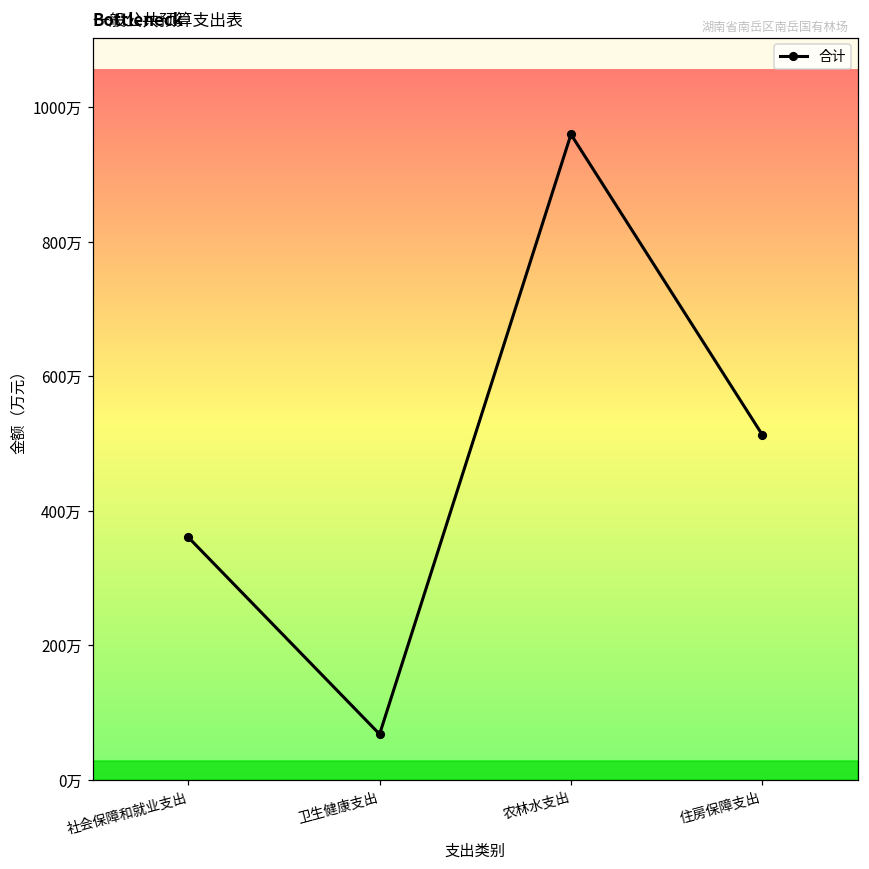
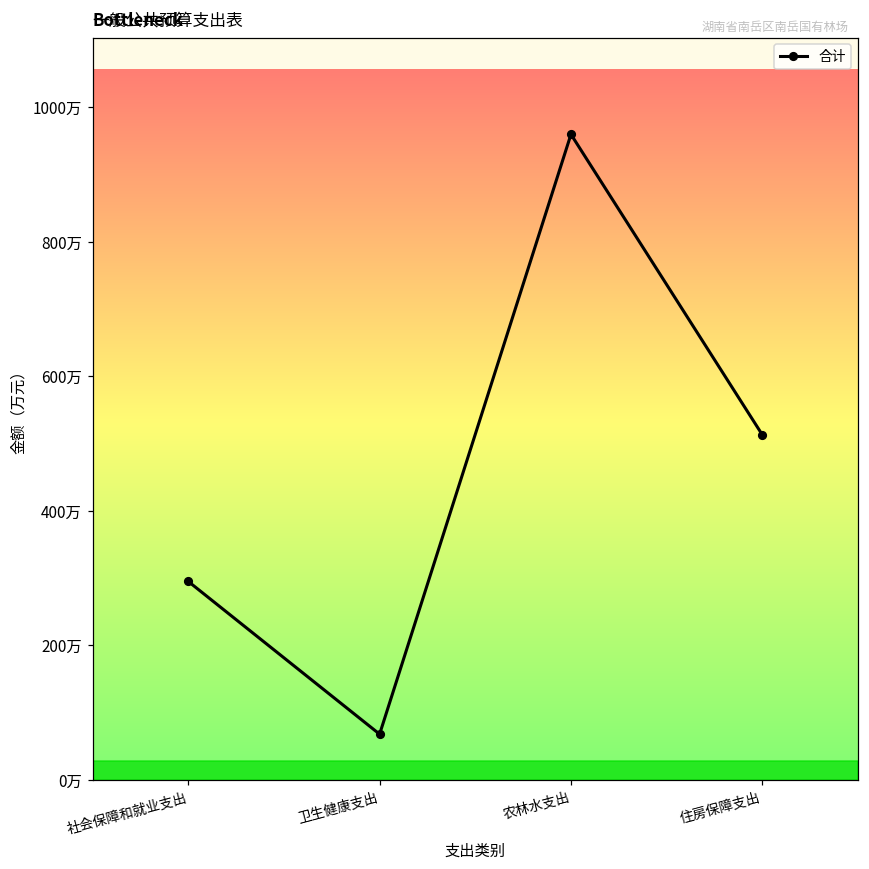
  {
-   "社会保障和就业支出": "360万",
+   "社会保障和就业支出": "300万",
    "卫生健康支出": "70万",
    "农林水支出": "960万",
    "住房保障支出": "510万"
  }
